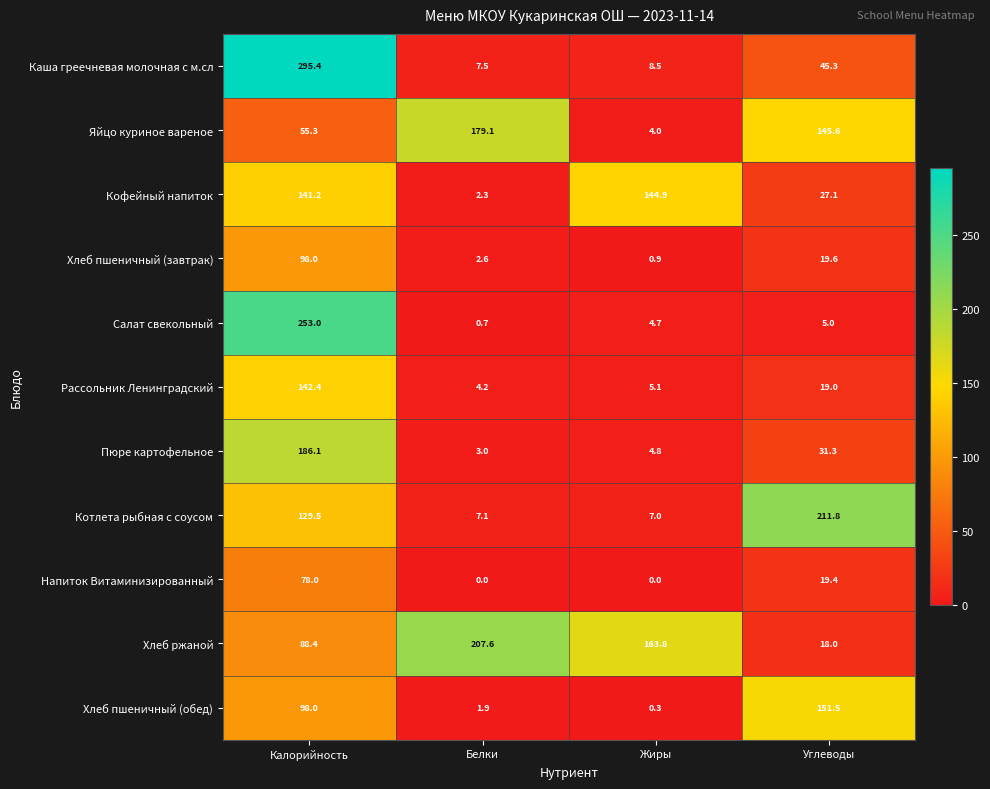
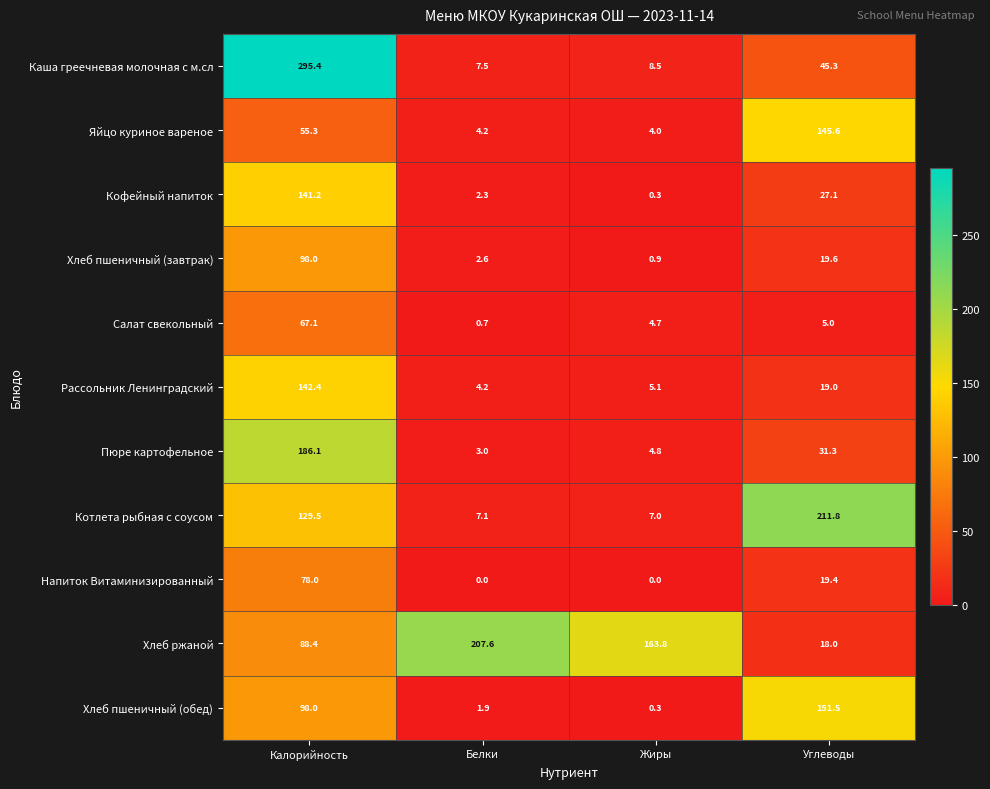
  {
    "Каша греечневая молочная с м.сл": {
      "Калорийность": 295.4,
      "Белки": 7.5,
      "Жиры": 8.5,
      "Углеводы": 45.3
    },
    "Яйцо куриное вареное": {
      "Калорийность": 55.3,
-     "Белки": 179.1,
+     "Белки": 4.2,
      "Жиры": 4.0,
      "Углеводы": 145.6
    },
    "Кофейный напиток": {
      "Калорийность": 141.2,
      "Белки": 2.3,
-     "Жиры": 144.9,
+     "Жиры": 0.3,
      "Углеводы": 27.1
    },
    "Хлеб пшеничный (завтрак)": {
      "Калорийность": 98.0,
      "Белки": 2.6,
      "Жиры": 0.9,
      "Углеводы": 19.6
    },
    "Салат свекольный": {
-     "Калорийность": 253.0,
+     "Калорийность": 67.1,
      "Белки": 0.7,
      "Жиры": 4.7,
      "Углеводы": 5.0
    },
    "Рассольник Ленинградский": {
      "Калорийность": 142.4,
      "Белки": 4.2,
      "Жиры": 5.1,
      "Углеводы": 19.0
    },
    "Пюре картофельное": {
      "Калорийность": 186.1,
      "Белки": 3.0,
      "Жиры": 4.8,
      "Углеводы": 31.3
    },
    "Котлета рыбная с соусом": {
      "Калорийность": 129.5,
      "Белки": 7.1,
      "Жиры": 7.0,
      "Углеводы": 211.8
    },
    "Напиток Витаминизированный": {
      "Калорийность": 78.0,
      "Белки": 0.0,
      "Жиры": 0.0,
      "Углеводы": 19.4
    },
    "Хлеб ржаной": {
      "Калорийность": 88.4,
      "Белки": 207.6,
      "Жиры": 163.8,
      "Углеводы": 18.0
    },
    "Хлеб пшеничный (обед)": {
      "Калорийность": 98.0,
      "Белки": 1.9,
      "Жиры": 0.3,
      "Углеводы": 151.5
    }
  }
